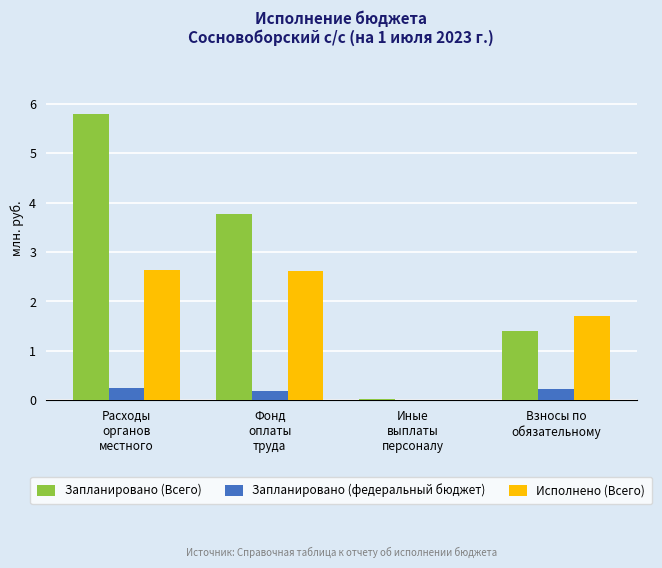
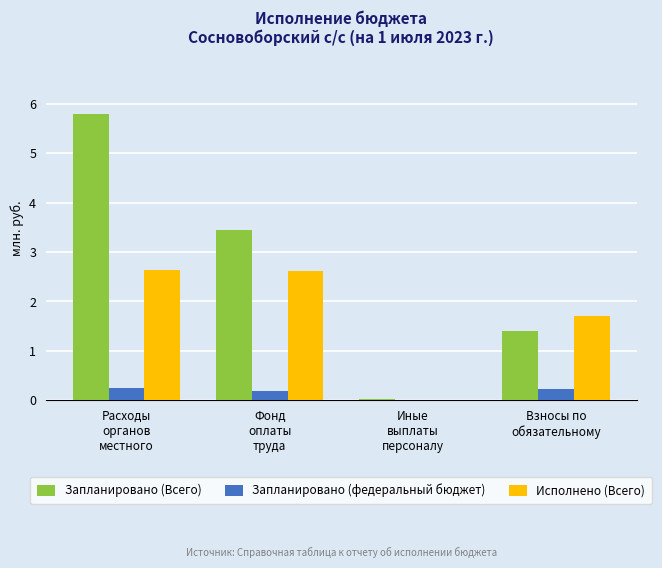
  {
    "Запланировано (Всего)": {
      "Расходы органов местного": 5.8,
-     "Фонд оплаты труда": 3.8,
+     "Фонд оплаты труда": 3.4,
      "Взносы по обязательному": 1.4
    },
    "Запланировано (федеральный бюджет)": {
      "Расходы органов местного": 0.3,
      "Фонд оплаты труда": 0.2,
      "Иные выплаты персоналу": 0.0,
      "Взносы по обязательному": 0.2
    },
    "Исполнено (Всего)": {
      "Расходы органов местного": 2.6,
      "Фонд оплаты труда": 2.6,
      "Взносы по обязательному": 1.7
    }
  }
